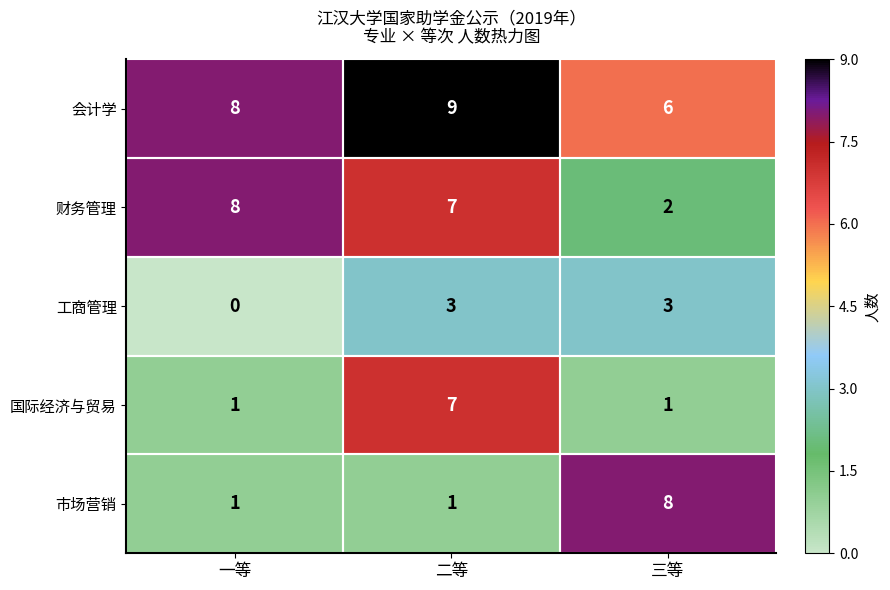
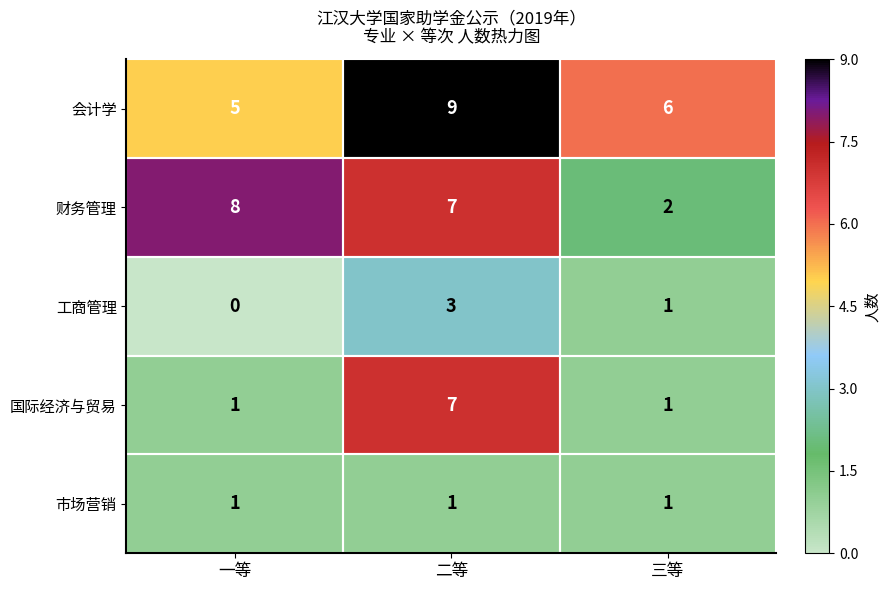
  {
    "会计学": {
-     "一等": 8,
+     "一等": 5,
      "二等": 9,
      "三等": 6
    },
    "财务管理": {
      "一等": 8,
      "二等": 7,
      "三等": 2
    },
    "工商管理": {
      "一等": 0,
      "二等": 3,
-     "三等": 3
+     "三等": 1
    },
    "国际经济与贸易": {
      "一等": 1,
      "二等": 7,
      "三等": 1
    },
    "市场营销": {
      "一等": 1,
      "二等": 1,
-     "三等": 8
+     "三等": 1
    }
  }
